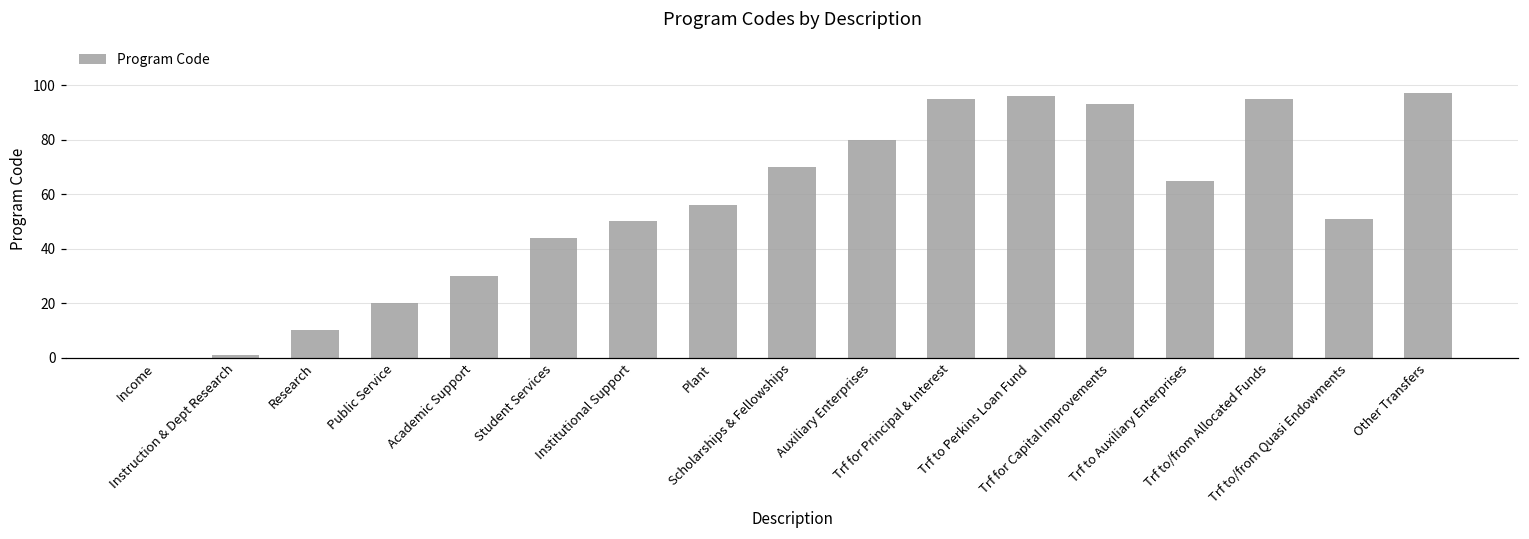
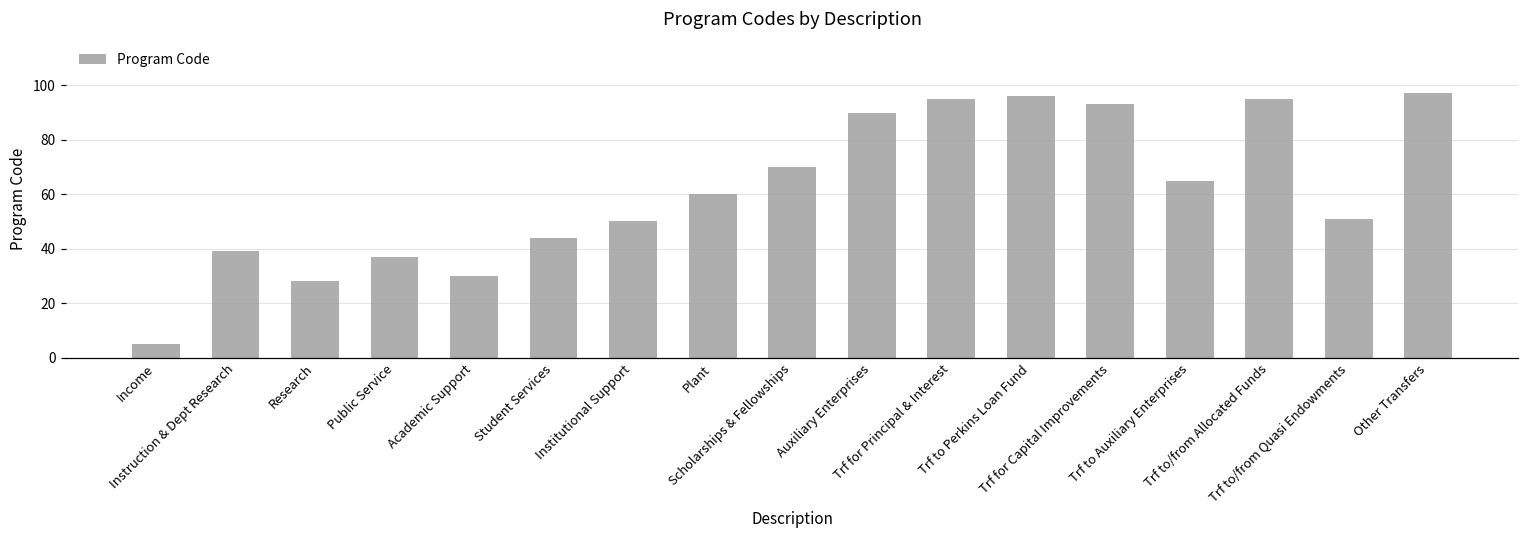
  {
-   "Income": 0,
-   "Instruction & Dept Research": 1,
-   "Research": 10,
-   "Public Service": 20,
+   "Income": 5,
+   "Instruction & Dept Research": 39,
+   "Research": 28,
+   "Public Service": 37,
    "Academic Support": 30,
    "Student Services": 44,
    "Institutional Support": 50,
-   "Plant": 56,
+   "Plant": 60,
    "Scholarships & Fellowships": 70,
-   "Auxiliary Enterprises": 80,
+   "Auxiliary Enterprises": 90,
    "Trf for Principal & Interest": 95,
    "Trf to Perkins Loan Fund": 96,
    "Trf for Capital Improvements": 93,
    "Trf to Auxiliary Enterprises": 65,
    "Trf to/from Allocated Funds": 95,
    "Trf to/from Quasi Endowments": 51,
    "Other Transfers": 97
  }
